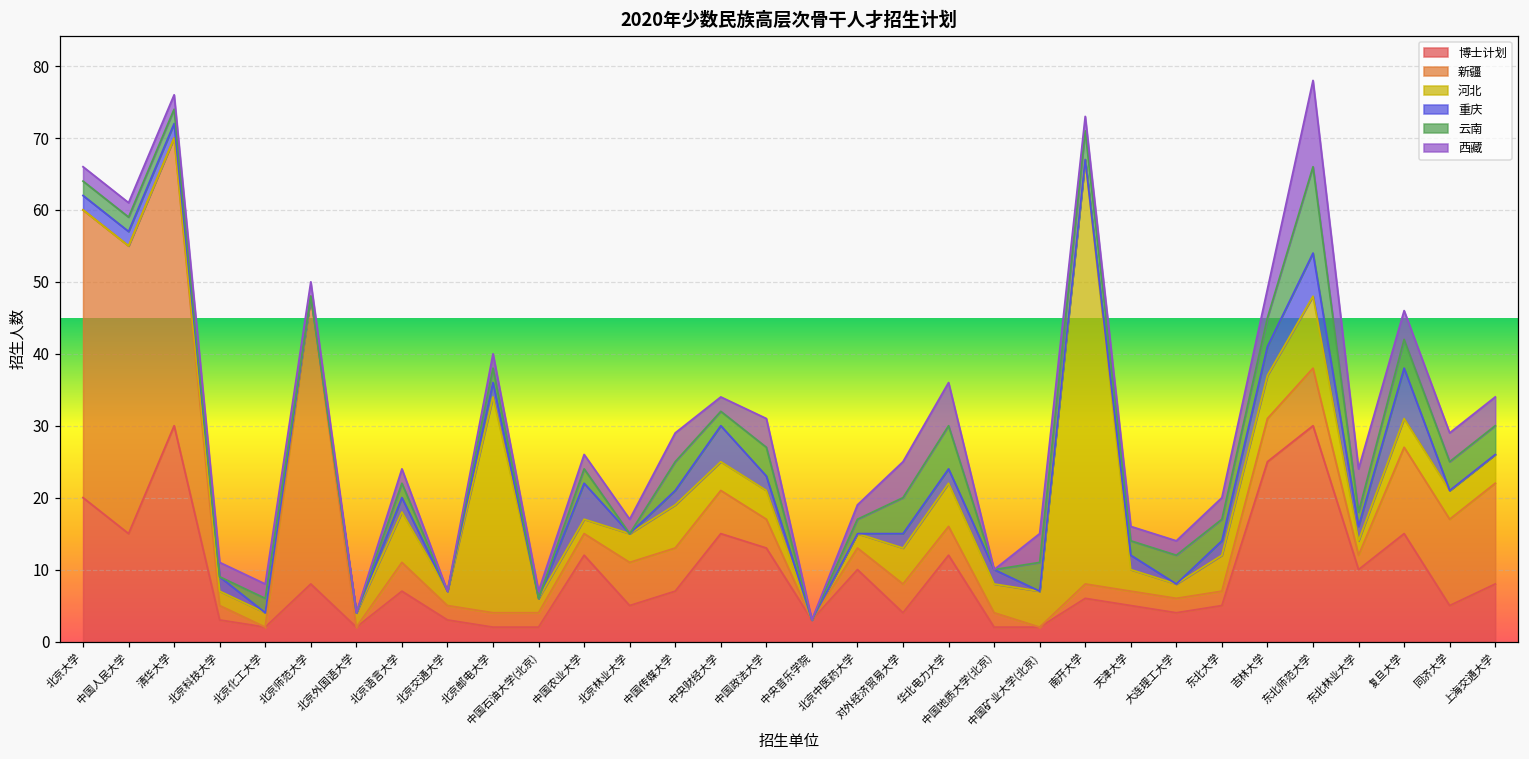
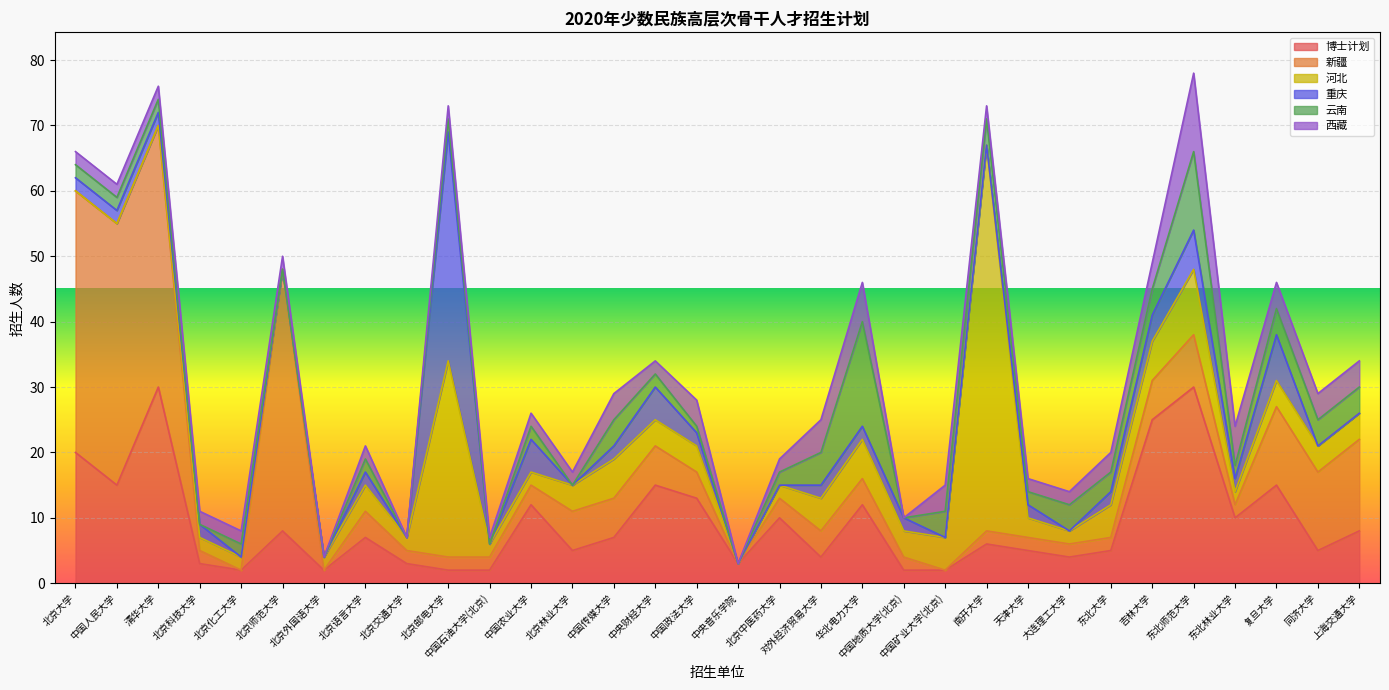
  {
    "河北": {
      "北京科技大学": 2,
-     "北京语言大学": 7,
+     "北京语言大学": 4,
      "北京邮电大学": 30,
      "中国农业大学": 2,
      "中国传媒大学": 6,
      "中央财经大学": 4,
      "中国政法大学": 4,
      "对外经济贸易大学": 5,
      "华北电力大学": 6,
      "中国地质大学(北京)": 4,
      "天津大学": 3,
      "东北大学": 5,
      "吉林大学": 6,
      "东北师范大学": 10,
      "东北林业大学": 2,
      "复旦大学": 4
    },
    "重庆": {
      "北京大学": 2,
      "中国人民大学": 2,
      "清华大学": 2,
      "北京语言大学": 2,
-     "北京邮电大学": 2,
+     "北京邮电大学": 35,
      "中国农业大学": 5,
      "中国传媒大学": 2,
      "中央财经大学": 5,
      "中国政法大学": 2,
      "对外经济贸易大学": 2,
      "华北电力大学": 2,
      "天津大学": 2,
      "东北大学": 2,
      "吉林大学": 4,
      "东北师范大学": 6,
      "东北林业大学": 2,
      "复旦大学": 7
    },
    "云南": {
      "北京大学": 2,
      "中国人民大学": 2,
      "清华大学": 2,
      "北京化工大学": 2,
      "北京语言大学": 2,
      "北京邮电大学": 2,
      "中国农业大学": 2,
      "中国传媒大学": 4,
      "中央财经大学": 2,
-     "中国政法大学": 4,
+     "中国政法大学": 1,
      "北京中医药大学": 2,
      "对外经济贸易大学": 5,
-     "华北电力大学": 6,
+     "华北电力大学": 16,
      "中国矿业大学(北京)": 4,
      "南开大学": 4,
      "天津大学": 2,
      "大连理工大学": 4,
      "东北大学": 3,
      "吉林大学": 4,
      "东北师范大学": 12,
      "东北林业大学": 2,
      "复旦大学": 4,
      "同济大学": 4,
      "上海交通大学": 4
    },
    "西藏": {
      "北京大学": 2,
      "中国人民大学": 2,
      "清华大学": 2,
      "北京科技大学": 2,
      "北京化工大学": 2,
      "北京师范大学": 2,
      "北京语言大学": 2,
      "北京邮电大学": 2,
      "中国石油大学(北京)": 1,
      "中国农业大学": 2,
      "北京林业大学": 2,
      "中国传媒大学": 4,
      "中央财经大学": 2,
      "中国政法大学": 4,
      "北京中医药大学": 2,
      "对外经济贸易大学": 5,
      "华北电力大学": 6,
      "中国矿业大学(北京)": 4,
      "南开大学": 2,
      "天津大学": 2,
      "大连理工大学": 2,
      "东北大学": 3,
      "吉林大学": 4,
      "东北师范大学": 12,
      "东北林业大学": 6,
      "复旦大学": 4,
      "同济大学": 4,
      "上海交通大学": 4
    }
  }
